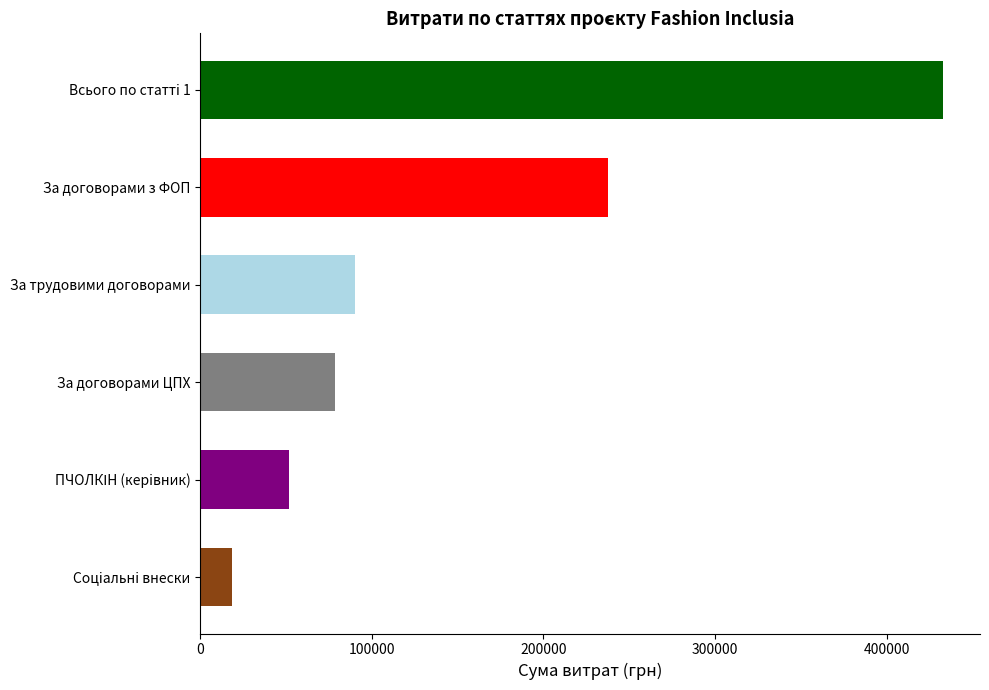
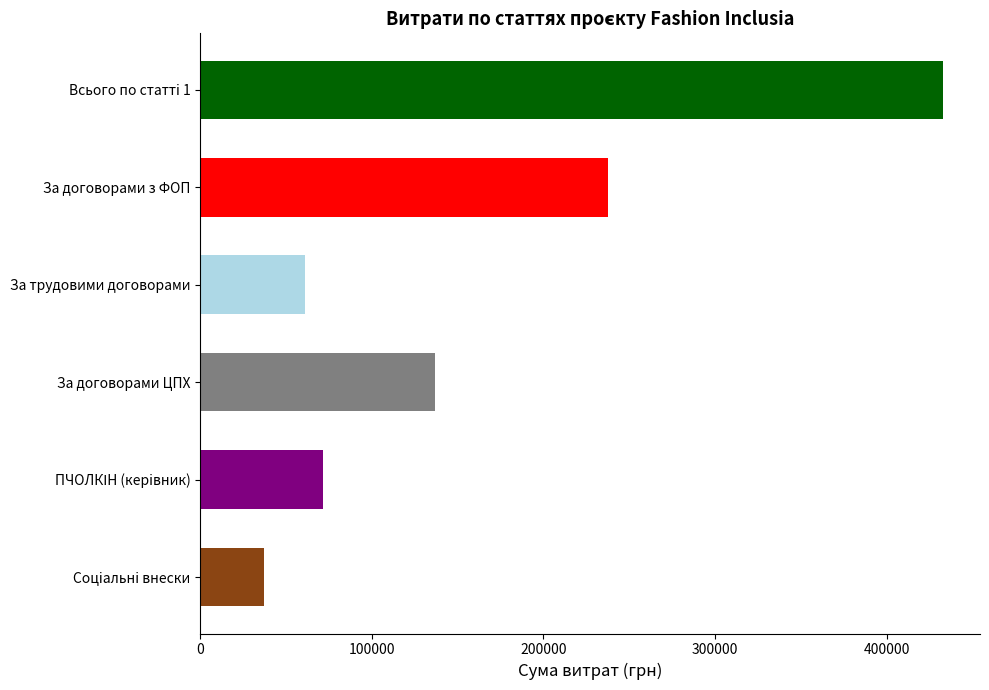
  {
    "Всього по статті 1": 433000,
    "За договорами з ФОП": 237000,
-   "За трудовими договорами": 90000,
-   "За договорами ЦПХ": 79000,
-   "ПЧОЛКІН (керівник)": 52000,
-   "Соціальні внески": 19000
+   "За трудовими договорами": 61000,
+   "За договорами ЦПХ": 137000,
+   "ПЧОЛКІН (керівник)": 71000,
+   "Соціальні внески": 37000
  }
